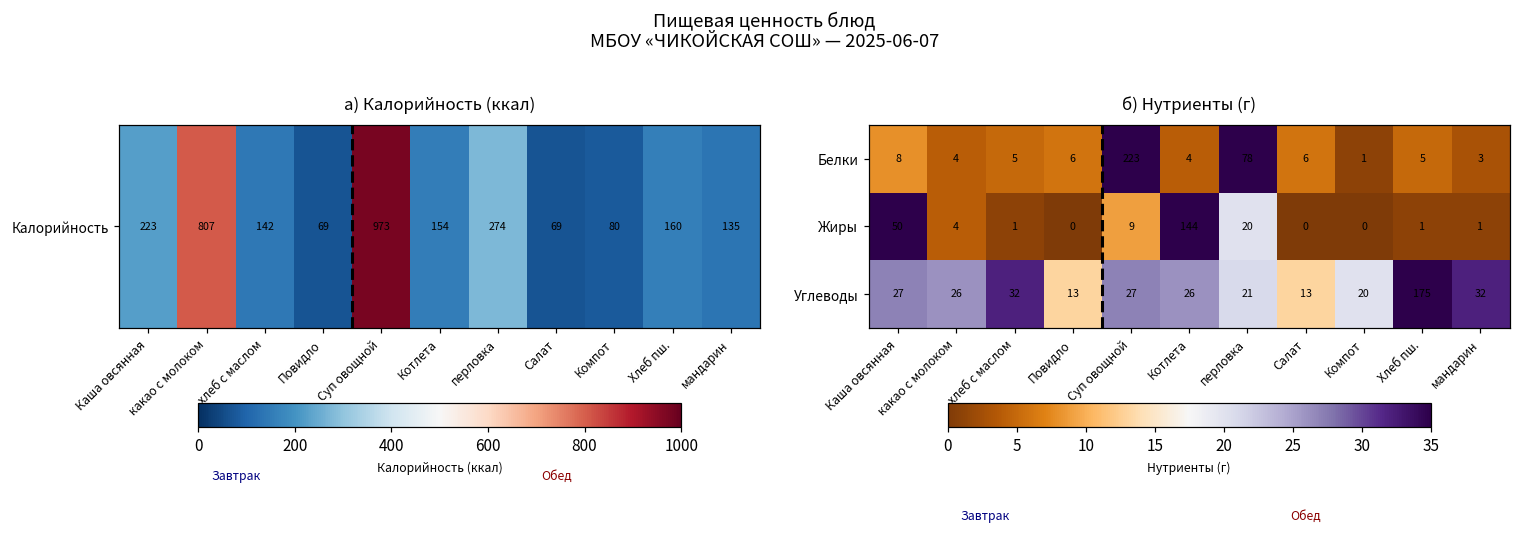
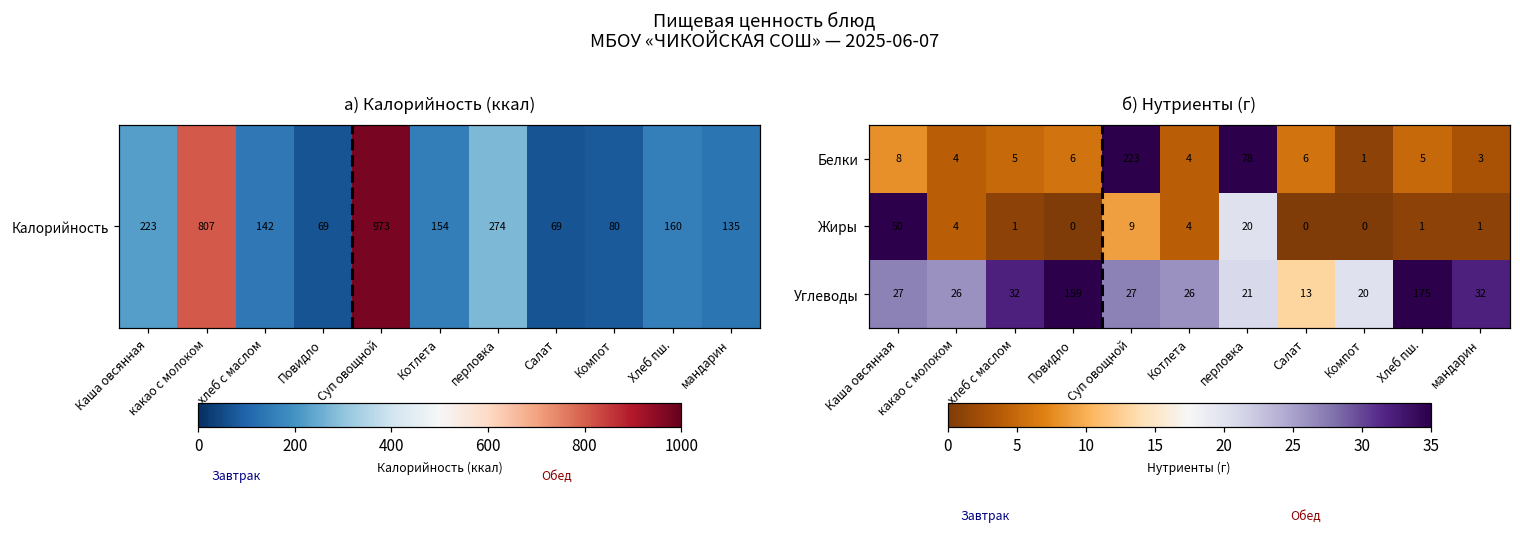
  {
    "а) Калорийность (ккал)": {
      "Калорийность": {
        "Каша овсянная": 223,
        "какао с молоком": 807,
        "хлеб с маслом": 142,
        "Повидло": 69,
        "Суп овощной": 973,
        "Котлета": 154,
        "перловка": 274,
        "Салат": 69,
        "Компот": 80,
        "Хлеб пш.": 160,
        "мандарин": 135
      }
    },
    "б) Нутриенты (г)": {
      "Белки": {
        "Каша овсянная": 8,
        "какао с молоком": 4,
        "хлеб с маслом": 5,
        "Повидло": 6,
        "Суп овощной": 223,
        "Котлета": 4,
        "перловка": 78,
        "Салат": 6,
        "Компот": 1,
        "Хлеб пш.": 5,
        "мандарин": 3
      },
      "Жиры": {
        "Каша овсянная": 50,
        "какао с молоком": 4,
        "хлеб с маслом": 1,
        "Повидло": 0,
        "Суп овощной": 9,
-       "Котлета": 144,
+       "Котлета": 4,
        "перловка": 20,
        "Салат": 0,
        "Компот": 0,
        "Хлеб пш.": 1,
        "мандарин": 1
      },
      "Углеводы": {
        "Каша овсянная": 27,
        "какао с молоком": 26,
        "хлеб с маслом": 32,
-       "Повидло": 13,
+       "Повидло": 159,
        "Суп овощной": 27,
        "Котлета": 26,
        "перловка": 21,
        "Салат": 13,
        "Компот": 20,
        "Хлеб пш.": 175,
        "мандарин": 32
      }
    }
  }
